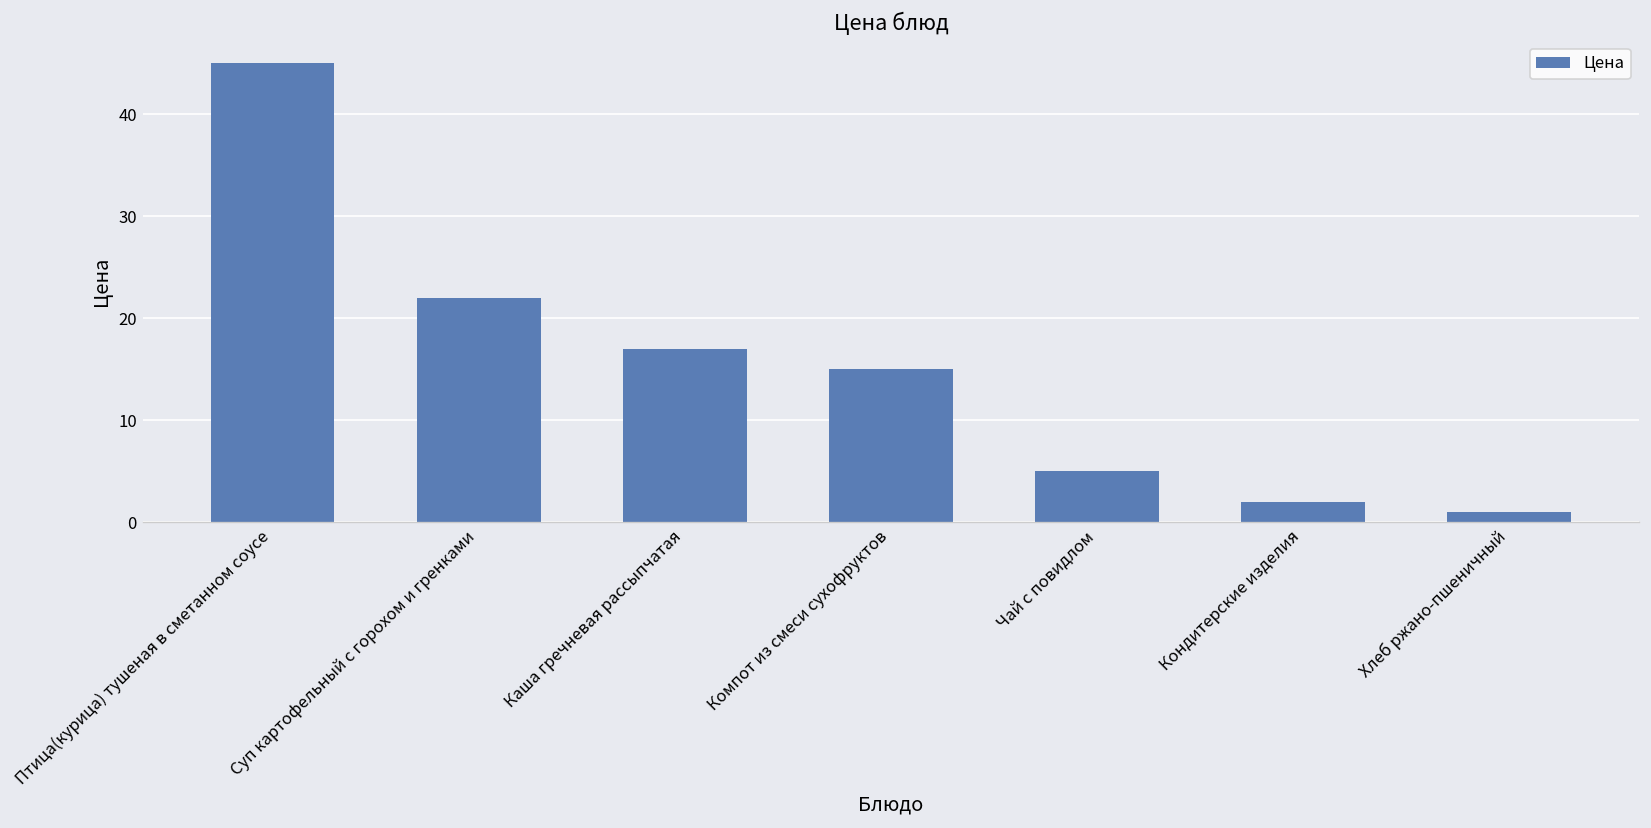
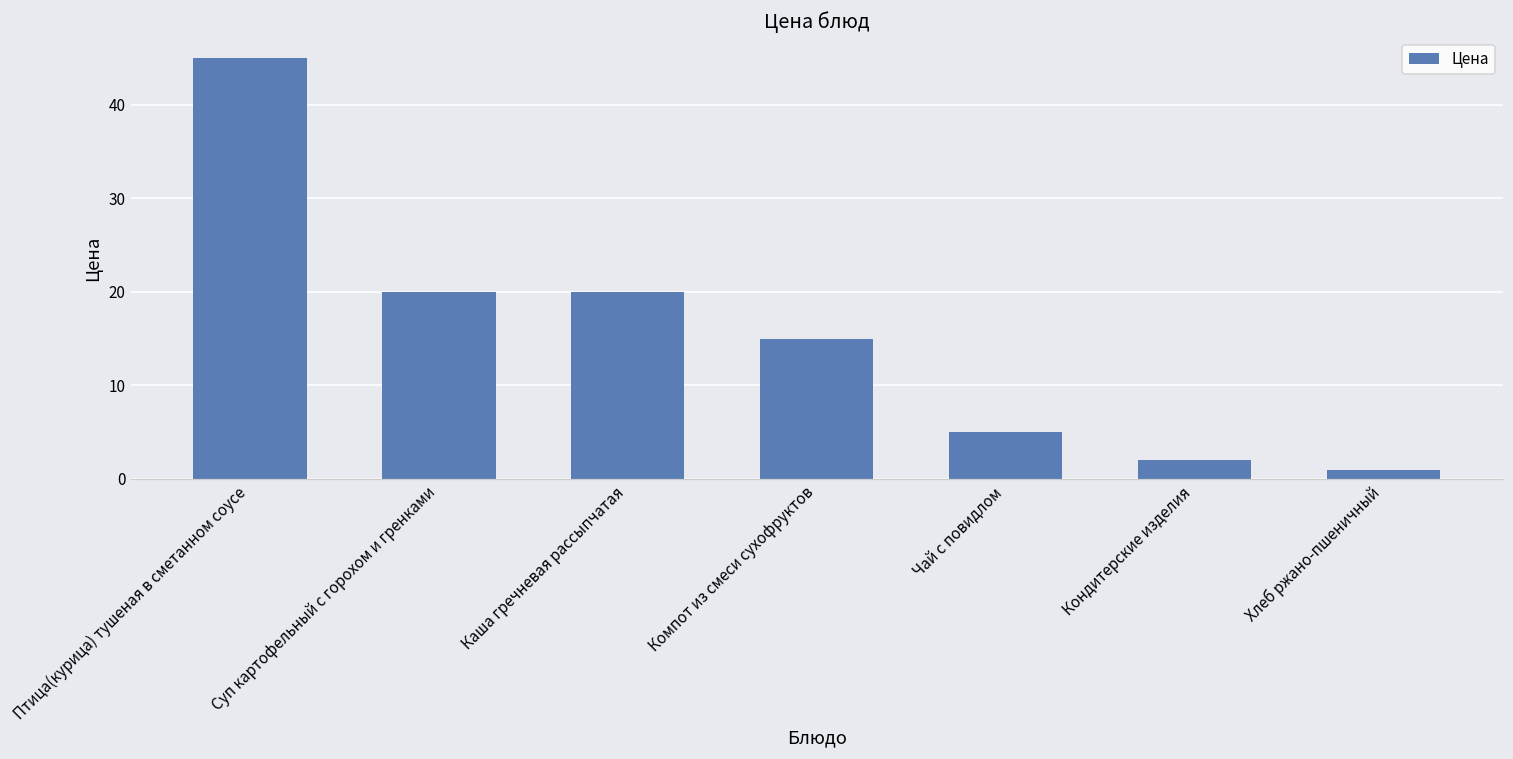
  {
    "Птица(курица) тушеная в сметанном соусе": 45,
-   "Суп картофельный с горохом и гренками": 22,
-   "Каша гречневая рассыпчатая": 17,
+   "Суп картофельный с горохом и гренками": 20,
+   "Каша гречневая рассыпчатая": 20,
    "Компот из смеси сухофруктов": 15,
    "Чай с повидлом": 5,
    "Кондитерские изделия": 2,
    "Хлеб ржано-пшеничный": 1
  }
